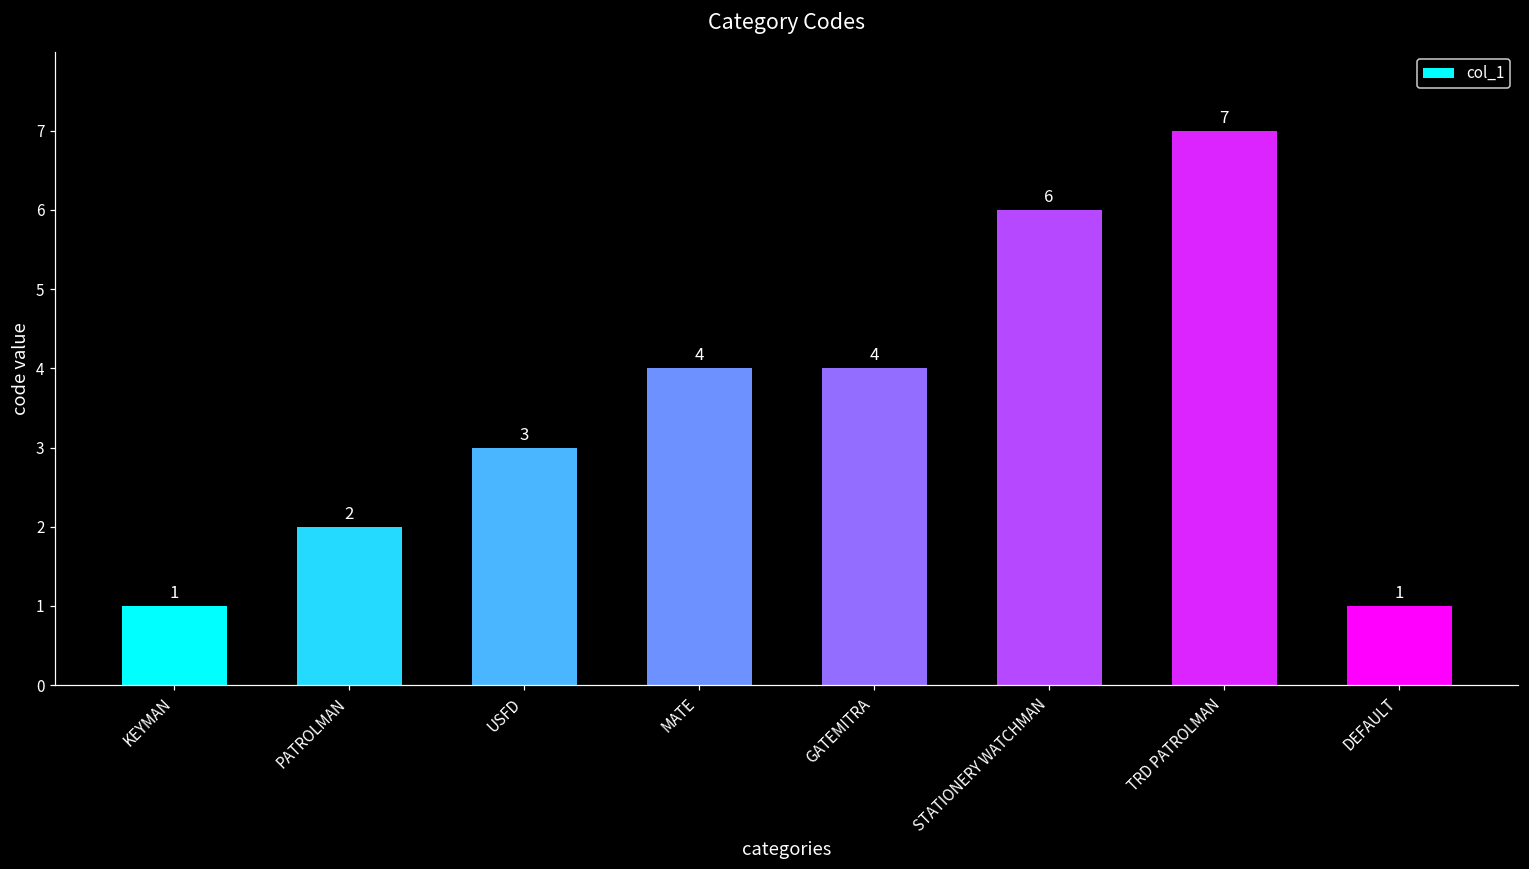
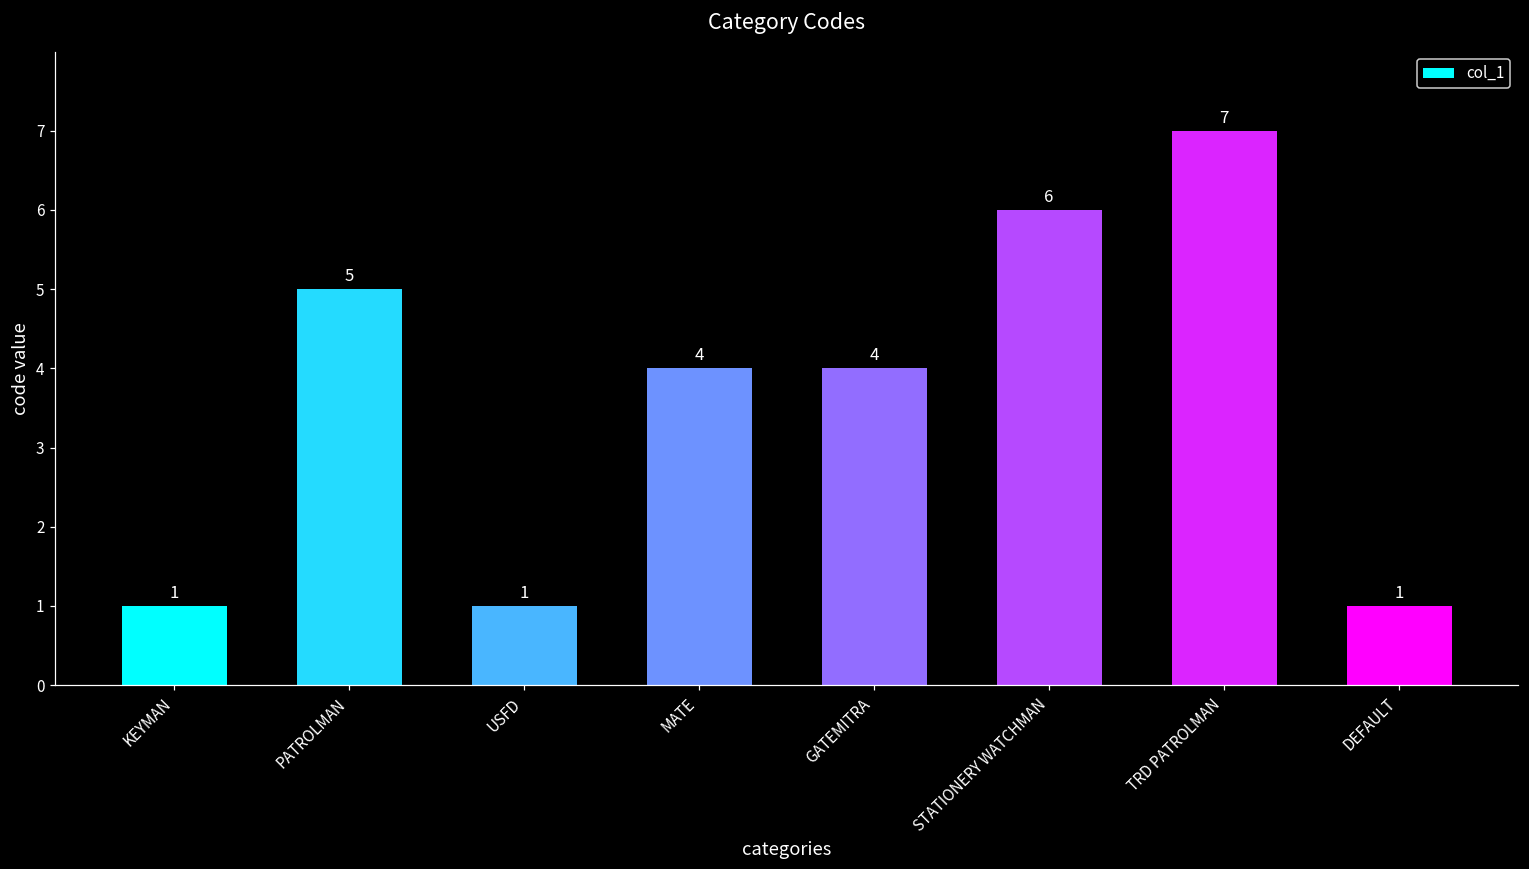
  {
    "KEYMAN": 1,
-   "PATROLMAN": 2,
-   "USFD": 3,
+   "PATROLMAN": 5,
+   "USFD": 1,
    "MATE": 4,
    "GATEMITRA": 4,
    "STATIONERY WATCHMAN": 6,
    "TRD PATROLMAN": 7,
    "DEFAULT": 1
  }
